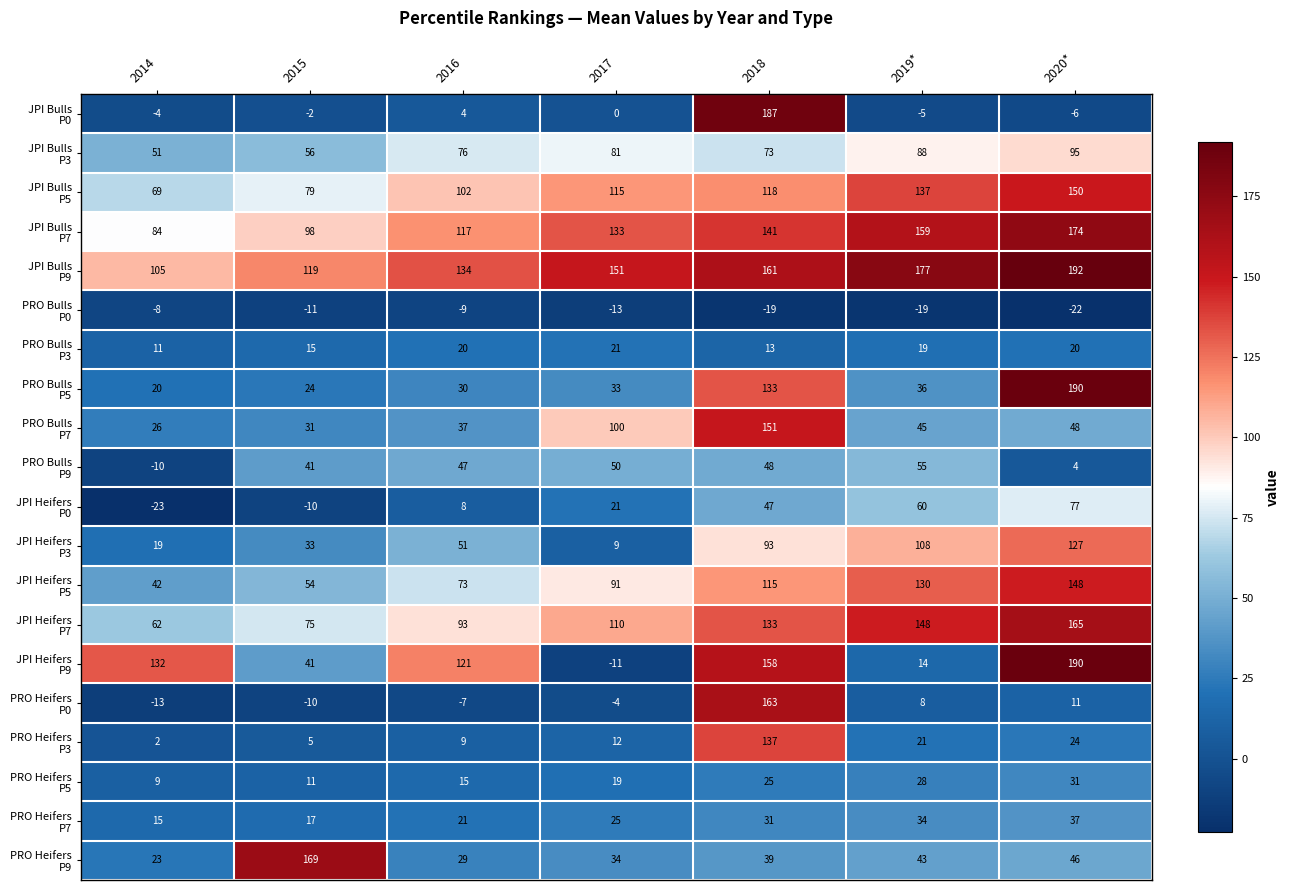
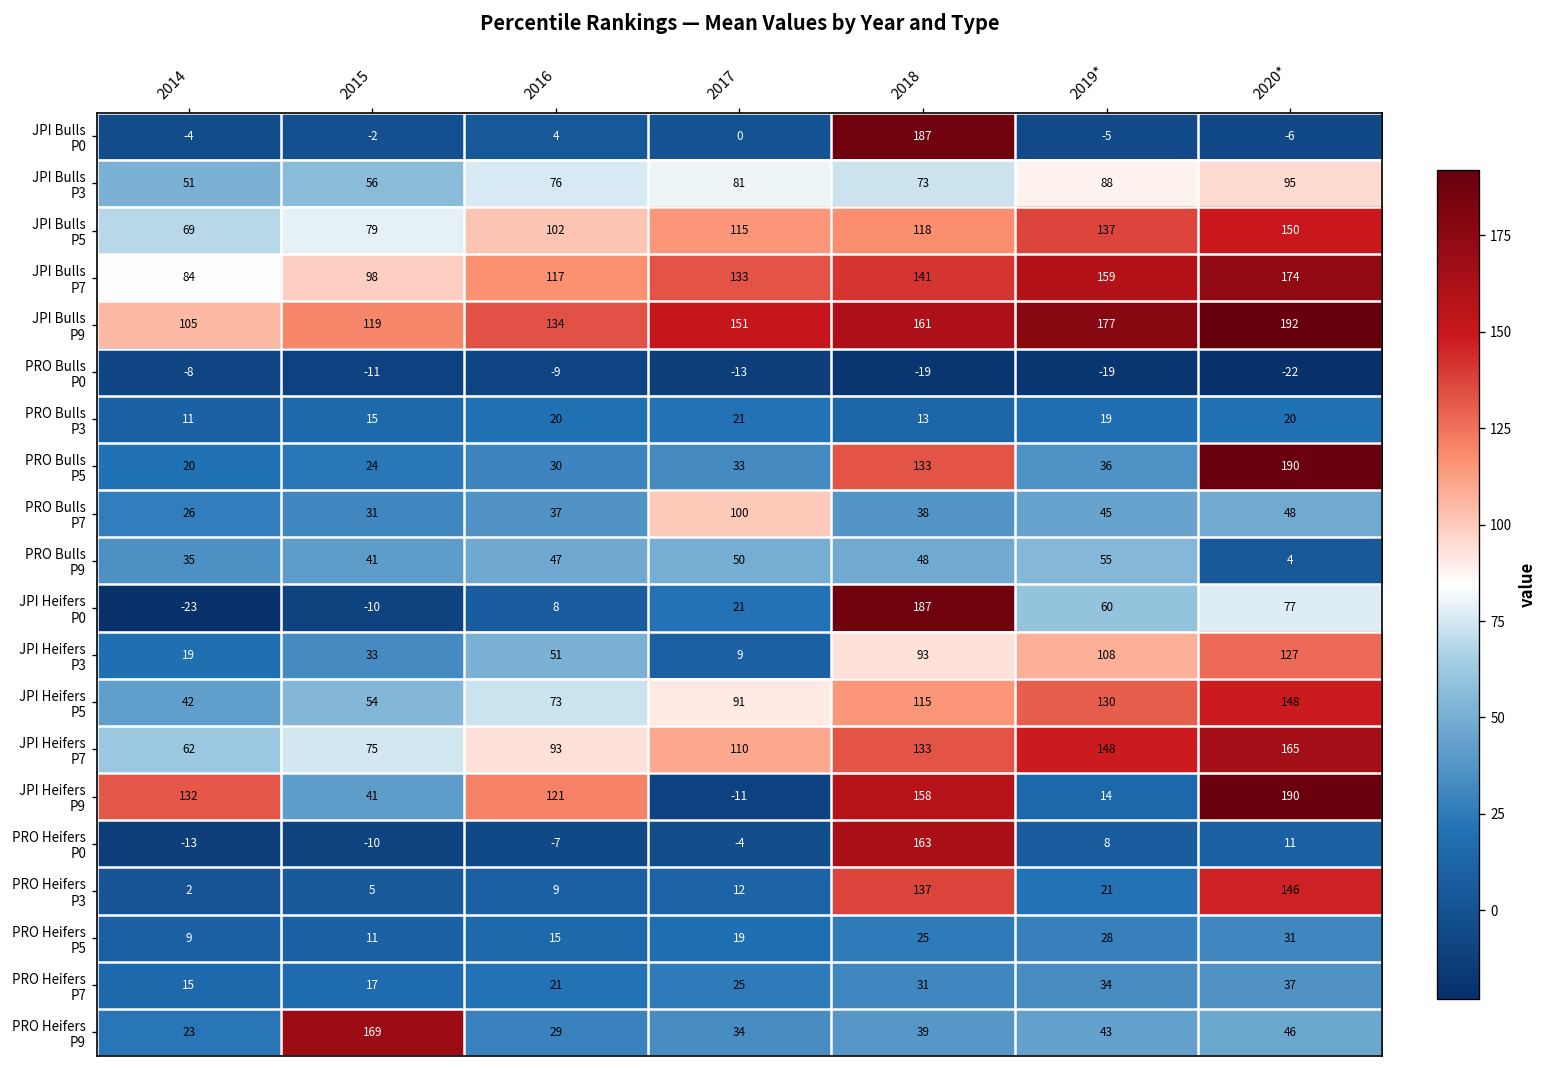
  {
    "JPI Bulls P0": {
      "2014": -4,
      "2015": -2,
      "2016": 4,
      "2017": 0,
      "2018": 187,
      "2019*": -5,
      "2020*": -6
    },
    "JPI Bulls P3": {
      "2014": 51,
      "2015": 56,
      "2016": 76,
      "2017": 81,
      "2018": 73,
      "2019*": 88,
      "2020*": 95
    },
    "JPI Bulls P5": {
      "2014": 69,
      "2015": 79,
      "2016": 102,
      "2017": 115,
      "2018": 118,
      "2019*": 137,
      "2020*": 150
    },
    "JPI Bulls P7": {
      "2014": 84,
      "2015": 98,
      "2016": 117,
      "2017": 133,
      "2018": 141,
      "2019*": 159,
      "2020*": 174
    },
    "JPI Bulls P9": {
      "2014": 105,
      "2015": 119,
      "2016": 134,
      "2017": 151,
      "2018": 161,
      "2019*": 177,
      "2020*": 192
    },
    "PRO Bulls P0": {
      "2014": -8,
      "2015": -11,
      "2016": -9,
      "2017": -13,
      "2018": -19,
      "2019*": -19,
      "2020*": -22
    },
    "PRO Bulls P3": {
      "2014": 11,
      "2015": 15,
      "2016": 20,
      "2017": 21,
      "2018": 13,
      "2019*": 19,
      "2020*": 20
    },
    "PRO Bulls P5": {
      "2014": 20,
      "2015": 24,
      "2016": 30,
      "2017": 33,
      "2018": 133,
      "2019*": 36,
      "2020*": 190
    },
    "PRO Bulls P7": {
      "2014": 26,
      "2015": 31,
      "2016": 37,
      "2017": 100,
-     "2018": 151,
+     "2018": 38,
      "2019*": 45,
      "2020*": 48
    },
    "PRO Bulls P9": {
-     "2014": -10,
+     "2014": 35,
      "2015": 41,
      "2016": 47,
      "2017": 50,
      "2018": 48,
      "2019*": 55,
      "2020*": 4
    },
    "JPI Heifers P0": {
      "2014": -23,
      "2015": -10,
      "2016": 8,
      "2017": 21,
-     "2018": 47,
+     "2018": 187,
      "2019*": 60,
      "2020*": 77
    },
    "JPI Heifers P3": {
      "2014": 19,
      "2015": 33,
      "2016": 51,
      "2017": 9,
      "2018": 93,
      "2019*": 108,
      "2020*": 127
    },
    "JPI Heifers P5": {
      "2014": 42,
      "2015": 54,
      "2016": 73,
      "2017": 91,
      "2018": 115,
      "2019*": 130,
      "2020*": 148
    },
    "JPI Heifers P7": {
      "2014": 62,
      "2015": 75,
      "2016": 93,
      "2017": 110,
      "2018": 133,
      "2019*": 148,
      "2020*": 165
    },
    "JPI Heifers P9": {
      "2014": 132,
      "2015": 41,
      "2016": 121,
      "2017": -11,
      "2018": 158,
      "2019*": 14,
      "2020*": 190
    },
    "PRO Heifers P0": {
      "2014": -13,
      "2015": -10,
      "2016": -7,
      "2017": -4,
      "2018": 163,
      "2019*": 8,
      "2020*": 11
    },
    "PRO Heifers P3": {
      "2014": 2,
      "2015": 5,
      "2016": 9,
      "2017": 12,
      "2018": 137,
      "2019*": 21,
-     "2020*": 24
+     "2020*": 146
    },
    "PRO Heifers P5": {
      "2014": 9,
      "2015": 11,
      "2016": 15,
      "2017": 19,
      "2018": 25,
      "2019*": 28,
      "2020*": 31
    },
    "PRO Heifers P7": {
      "2014": 15,
      "2015": 17,
      "2016": 21,
      "2017": 25,
      "2018": 31,
      "2019*": 34,
      "2020*": 37
    },
    "PRO Heifers P9": {
      "2014": 23,
      "2015": 169,
      "2016": 29,
      "2017": 34,
      "2018": 39,
      "2019*": 43,
      "2020*": 46
    }
  }
